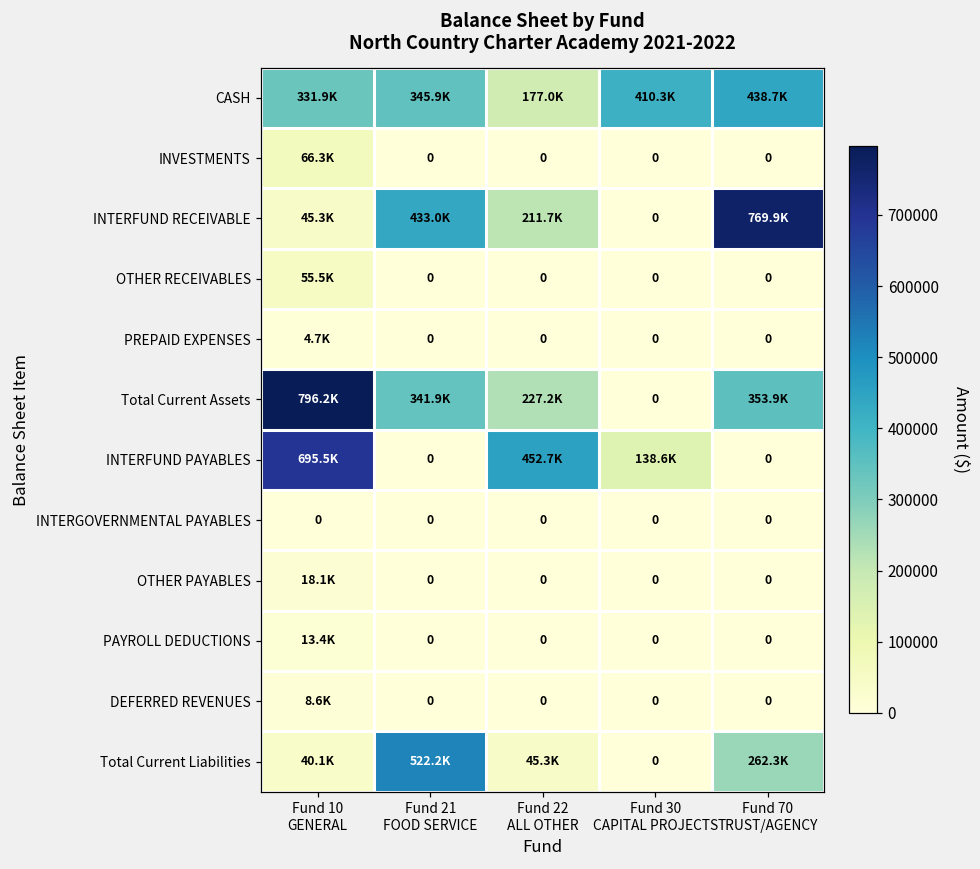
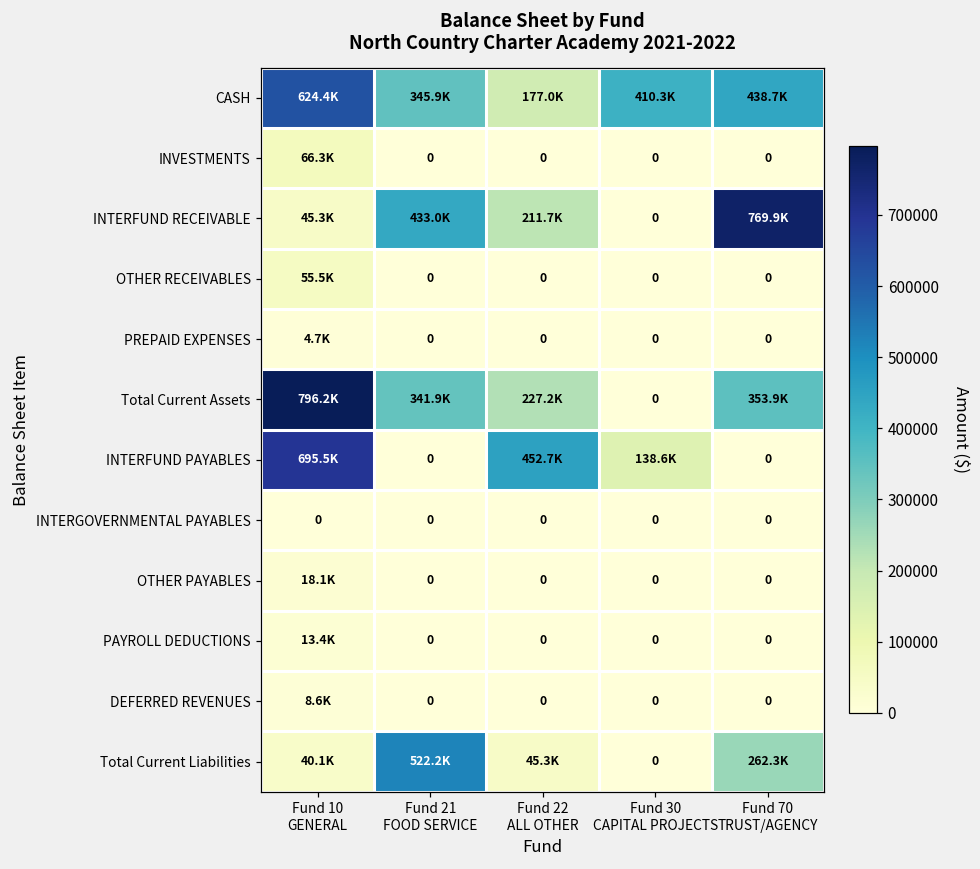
  {
    "CASH": {
-     "Fund 10 GENERAL": "331.9K",
+     "Fund 10 GENERAL": "624.4K",
      "Fund 21 FOOD SERVICE": "345.9K",
      "Fund 22 ALL OTHER": "177.0K",
      "Fund 30 CAPITAL PROJECTS": "410.3K",
      "Fund 70 TRUST/AGENCY": "438.7K"
    },
    "INVESTMENTS": {
      "Fund 10 GENERAL": "66.3K",
      "Fund 21 FOOD SERVICE": "0",
      "Fund 22 ALL OTHER": "0",
      "Fund 30 CAPITAL PROJECTS": "0",
      "Fund 70 TRUST/AGENCY": "0"
    },
    "INTERFUND RECEIVABLE": {
      "Fund 10 GENERAL": "45.3K",
      "Fund 21 FOOD SERVICE": "433.0K",
      "Fund 22 ALL OTHER": "211.7K",
      "Fund 30 CAPITAL PROJECTS": "0",
      "Fund 70 TRUST/AGENCY": "769.9K"
    },
    "OTHER RECEIVABLES": {
      "Fund 10 GENERAL": "55.5K",
      "Fund 21 FOOD SERVICE": "0",
      "Fund 22 ALL OTHER": "0",
      "Fund 30 CAPITAL PROJECTS": "0",
      "Fund 70 TRUST/AGENCY": "0"
    },
    "PREPAID EXPENSES": {
      "Fund 10 GENERAL": "4.7K",
      "Fund 21 FOOD SERVICE": "0",
      "Fund 22 ALL OTHER": "0",
      "Fund 30 CAPITAL PROJECTS": "0",
      "Fund 70 TRUST/AGENCY": "0"
    },
    "Total Current Assets": {
      "Fund 10 GENERAL": "796.2K",
      "Fund 21 FOOD SERVICE": "341.9K",
      "Fund 22 ALL OTHER": "227.2K",
      "Fund 30 CAPITAL PROJECTS": "0",
      "Fund 70 TRUST/AGENCY": "353.9K"
    },
    "INTERFUND PAYABLES": {
      "Fund 10 GENERAL": "695.5K",
      "Fund 21 FOOD SERVICE": "0",
      "Fund 22 ALL OTHER": "452.7K",
      "Fund 30 CAPITAL PROJECTS": "138.6K",
      "Fund 70 TRUST/AGENCY": "0"
    },
    "INTERGOVERNMENTAL PAYABLES": {
      "Fund 10 GENERAL": "0",
      "Fund 21 FOOD SERVICE": "0",
      "Fund 22 ALL OTHER": "0",
      "Fund 30 CAPITAL PROJECTS": "0",
      "Fund 70 TRUST/AGENCY": "0"
    },
    "OTHER PAYABLES": {
      "Fund 10 GENERAL": "18.1K",
      "Fund 21 FOOD SERVICE": "0",
      "Fund 22 ALL OTHER": "0",
      "Fund 30 CAPITAL PROJECTS": "0",
      "Fund 70 TRUST/AGENCY": "0"
    },
    "PAYROLL DEDUCTIONS": {
      "Fund 10 GENERAL": "13.4K",
      "Fund 21 FOOD SERVICE": "0",
      "Fund 22 ALL OTHER": "0",
      "Fund 30 CAPITAL PROJECTS": "0",
      "Fund 70 TRUST/AGENCY": "0"
    },
    "DEFERRED REVENUES": {
      "Fund 10 GENERAL": "8.6K",
      "Fund 21 FOOD SERVICE": "0",
      "Fund 22 ALL OTHER": "0",
      "Fund 30 CAPITAL PROJECTS": "0",
      "Fund 70 TRUST/AGENCY": "0"
    },
    "Total Current Liabilities": {
      "Fund 10 GENERAL": "40.1K",
      "Fund 21 FOOD SERVICE": "522.2K",
      "Fund 22 ALL OTHER": "45.3K",
      "Fund 30 CAPITAL PROJECTS": "0",
      "Fund 70 TRUST/AGENCY": "262.3K"
    }
  }
